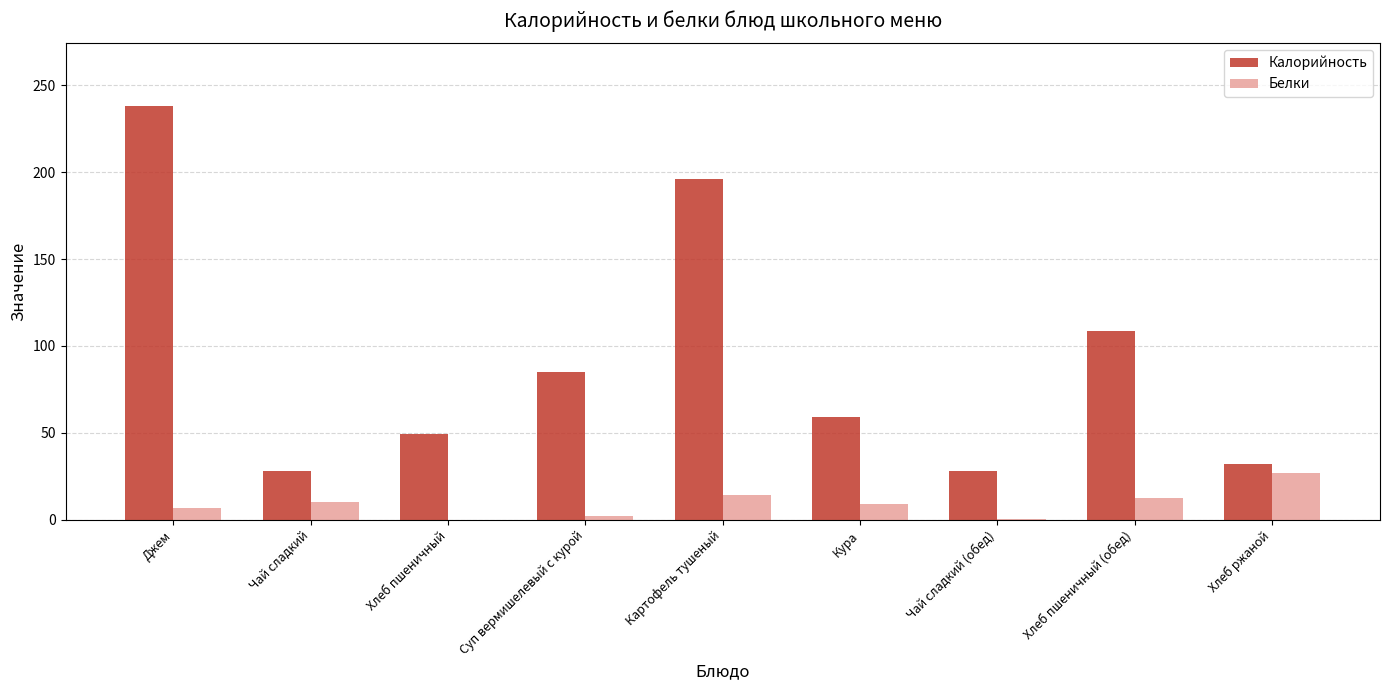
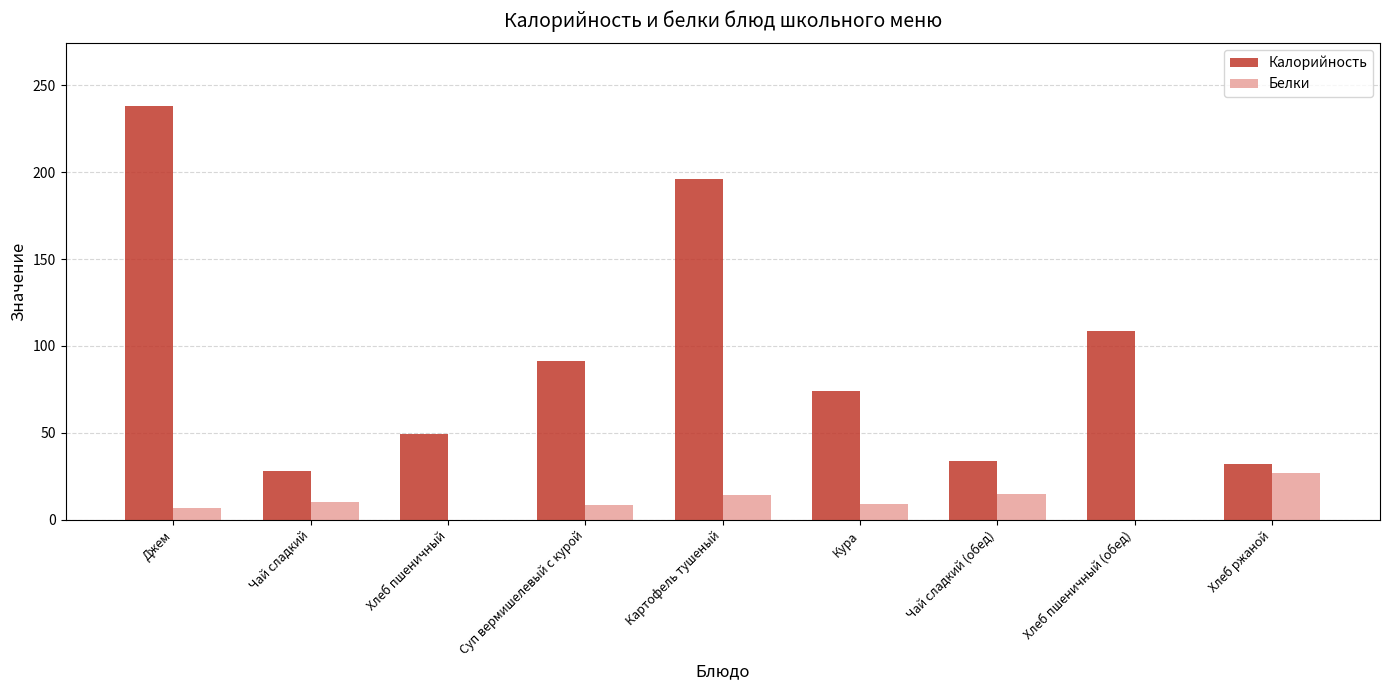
  {
    "Калорийность": {
      "Джем": 238,
      "Чай сладкий": 28,
      "Хлеб пшеничный": 49,
-     "Суп вермишелевый с курой": 85,
+     "Суп вермишелевый с курой": 91,
      "Картофель тушеный": 196,
-     "Кура": 59,
-     "Чай сладкий (обед)": 28,
+     "Кура": 74,
+     "Чай сладкий (обед)": 34,
      "Хлеб пшеничный (обед)": 108,
      "Хлеб ржаной": 32
    },
    "Белки": {
      "Джем": 7,
      "Чай сладкий": 11,
-     "Суп вермишелевый с курой": 2,
+     "Суп вермишелевый с курой": 8,
      "Картофель тушеный": 14,
      "Кура": 9,
-     "Чай сладкий (обед)": 0,
-     "Хлеб пшеничный (обед)": 12,
+     "Чай сладкий (обед)": 15,
+     "Хлеб пшеничный (обед)": 0,
      "Хлеб ржаной": 27
    }
  }
